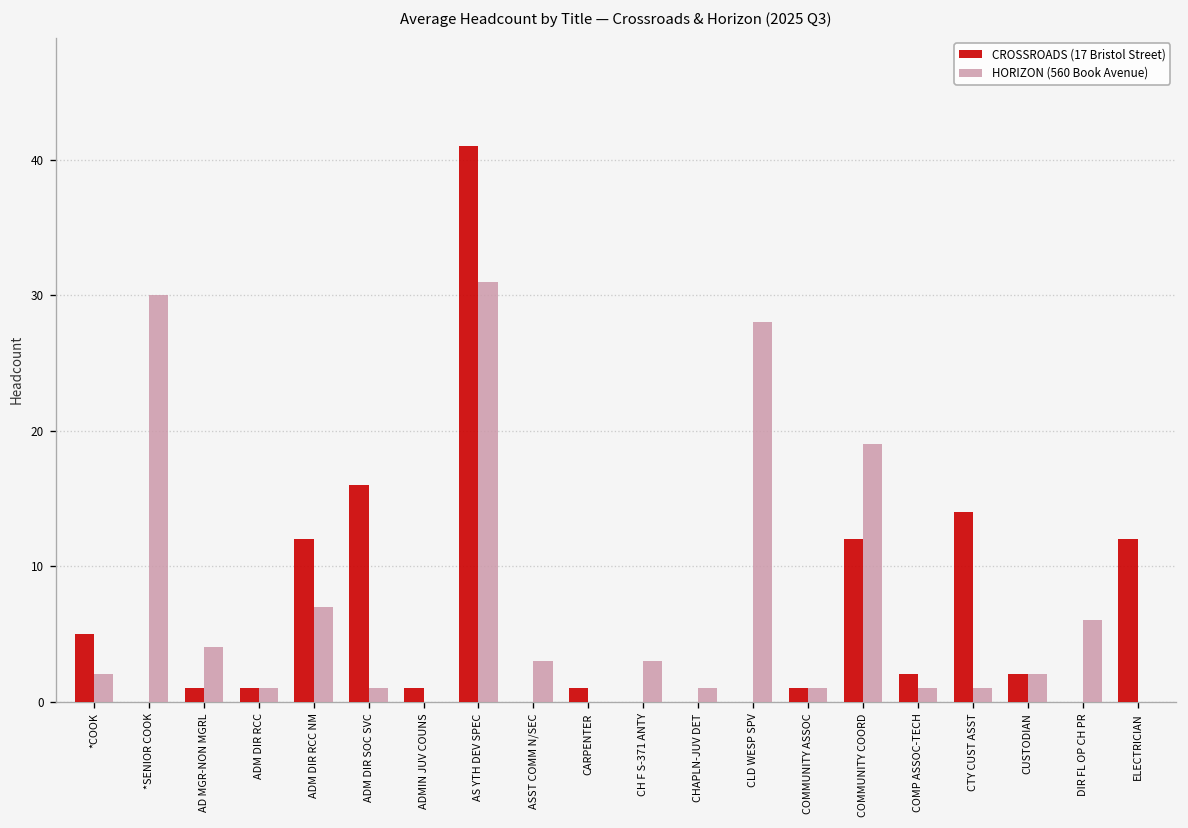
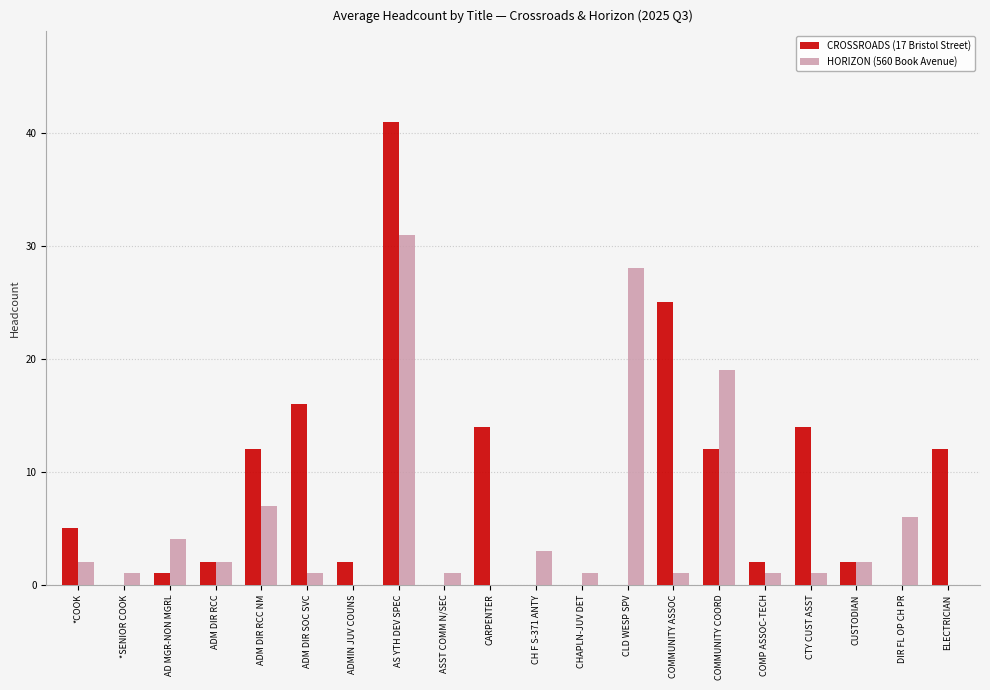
  {
    "CROSSROADS (17 Bristol Street)": {
      "*COOK": 5,
      "*SENIOR COOK": 0,
      "AD MGR-NON MGRL": 1,
-     "ADM DIR RCC": 1,
+     "ADM DIR RCC": 2,
      "ADM DIR RCC NM": 12,
      "ADM DIR SOC SVC": 16,
-     "ADMIN JUV COUNS": 1,
+     "ADMIN JUV COUNS": 2,
      "AS YTH DEV SPEC": 41,
      "ASST COMM N/SEC": 0,
-     "CARPENTER": 1,
+     "CARPENTER": 14,
      "CH F S-371 ANTY": 0,
      "CHAPLN-JUV DET": 0,
      "CLD WESP SPV": 0,
-     "COMMUNITY ASSOC": 1,
+     "COMMUNITY ASSOC": 25,
      "COMMUNITY COORD": 12,
      "COMP ASSOC-TECH": 2,
      "CTY CUST ASST": 14,
      "CUSTODIAN": 2,
      "DIR FL OP CH PR": 0,
      "ELECTRICIAN": 12
    },
    "HORIZON (560 Book Avenue)": {
      "*COOK": 2,
-     "*SENIOR COOK": 30,
+     "*SENIOR COOK": 1,
      "AD MGR-NON MGRL": 4,
-     "ADM DIR RCC": 1,
+     "ADM DIR RCC": 2,
      "ADM DIR RCC NM": 7,
      "ADM DIR SOC SVC": 1,
      "ADMIN JUV COUNS": 0,
      "AS YTH DEV SPEC": 31,
-     "ASST COMM N/SEC": 3,
+     "ASST COMM N/SEC": 1,
      "CARPENTER": 0,
      "CH F S-371 ANTY": 3,
      "CHAPLN-JUV DET": 1,
      "CLD WESP SPV": 28,
      "COMMUNITY ASSOC": 1,
      "COMMUNITY COORD": 19,
      "COMP ASSOC-TECH": 1,
      "CTY CUST ASST": 1,
      "CUSTODIAN": 2,
      "DIR FL OP CH PR": 6,
      "ELECTRICIAN": 0
    }
  }
